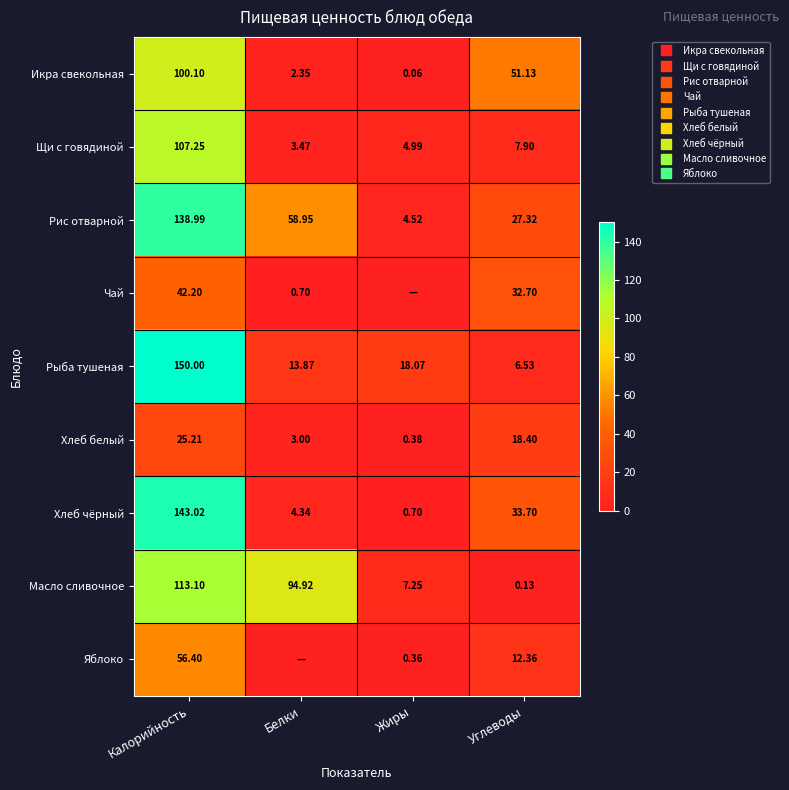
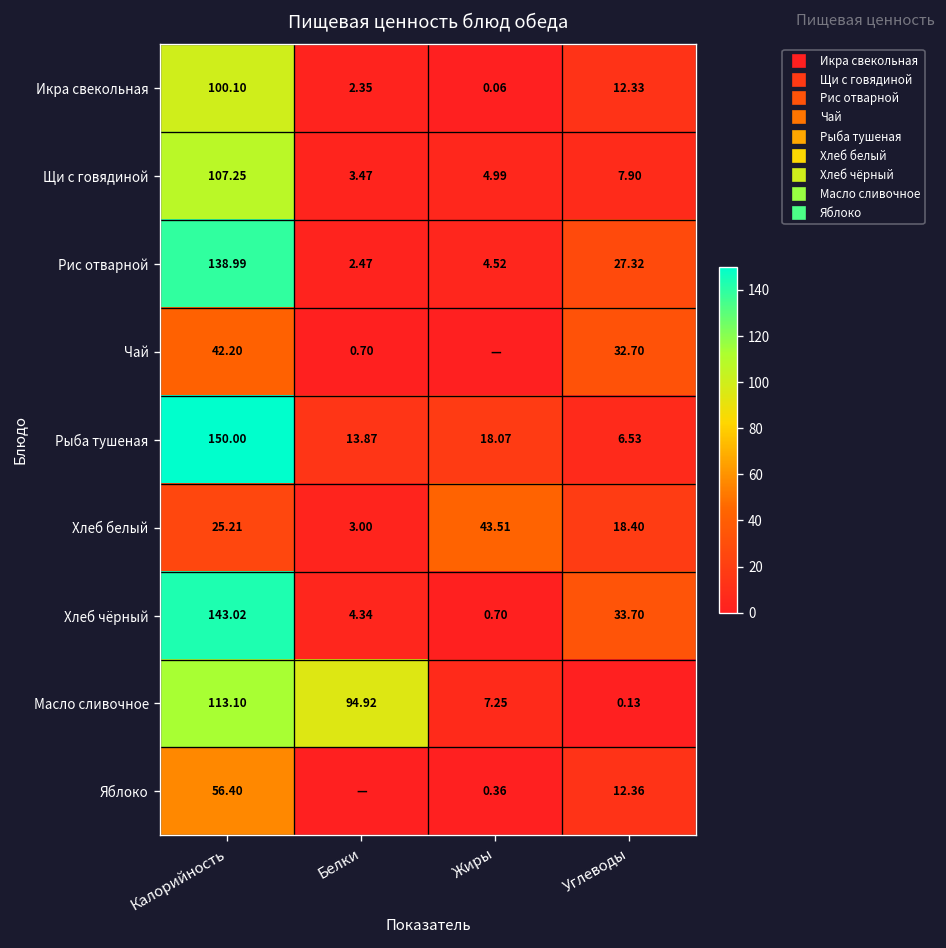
  {
    "Икра свекольная": {
      "Калорийность": 100.10,
      "Белки": 2.35,
      "Жиры": 0.06,
-     "Углеводы": 51.13
+     "Углеводы": 12.33
    },
    "Щи с говядиной": {
      "Калорийность": 107.25,
      "Белки": 3.47,
      "Жиры": 4.99,
      "Углеводы": 7.90
    },
    "Рис отварной": {
      "Калорийность": 138.99,
-     "Белки": 58.95,
+     "Белки": 2.47,
      "Жиры": 4.52,
      "Углеводы": 27.32
    },
    "Чай": {
      "Калорийность": 42.20,
      "Белки": 0.70,
      "Углеводы": 32.70
    },
    "Рыба тушеная": {
      "Калорийность": 150.00,
      "Белки": 13.87,
      "Жиры": 18.07,
      "Углеводы": 6.53
    },
    "Хлеб белый": {
      "Калорийность": 25.21,
      "Белки": 3.00,
-     "Жиры": 0.38,
+     "Жиры": 43.51,
      "Углеводы": 18.40
    },
    "Хлеб чёрный": {
      "Калорийность": 143.02,
      "Белки": 4.34,
      "Жиры": 0.70,
      "Углеводы": 33.70
    },
    "Масло сливочное": {
      "Калорийность": 113.10,
      "Белки": 94.92,
      "Жиры": 7.25,
      "Углеводы": 0.13
    },
    "Яблоко": {
      "Калорийность": 56.40,
      "Жиры": 0.36,
      "Углеводы": 12.36
    }
  }
